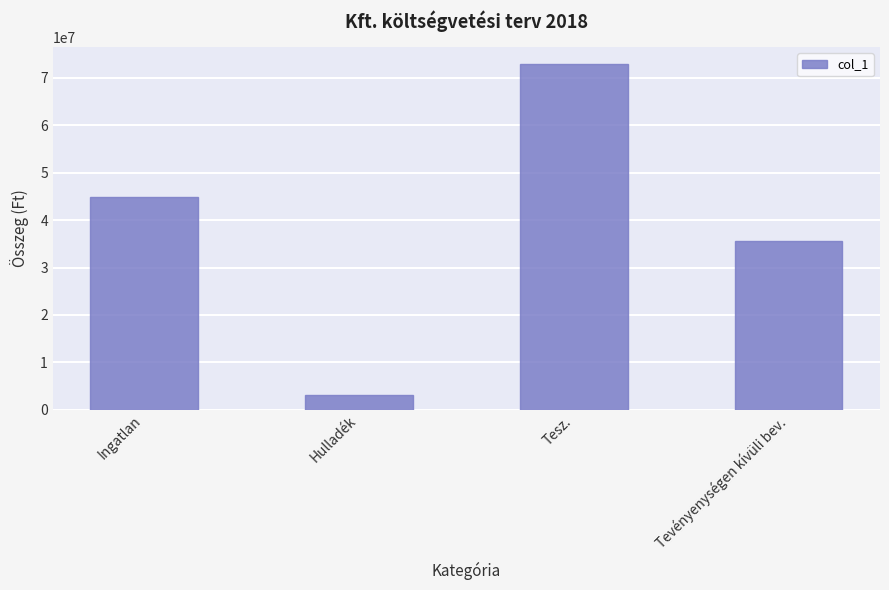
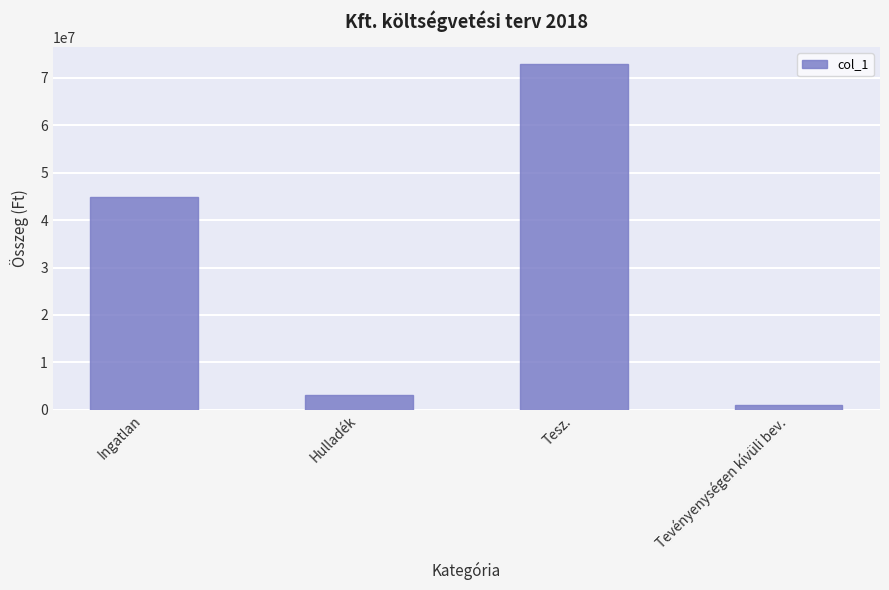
  {
    "Ingatlan": 45000000,
    "Hulladék": 3000000,
    "Tesz.": 73000000,
-   "Tevényenységen kívüli bev.": 36000000
+   "Tevényenységen kívüli bev.": 1000000
  }
